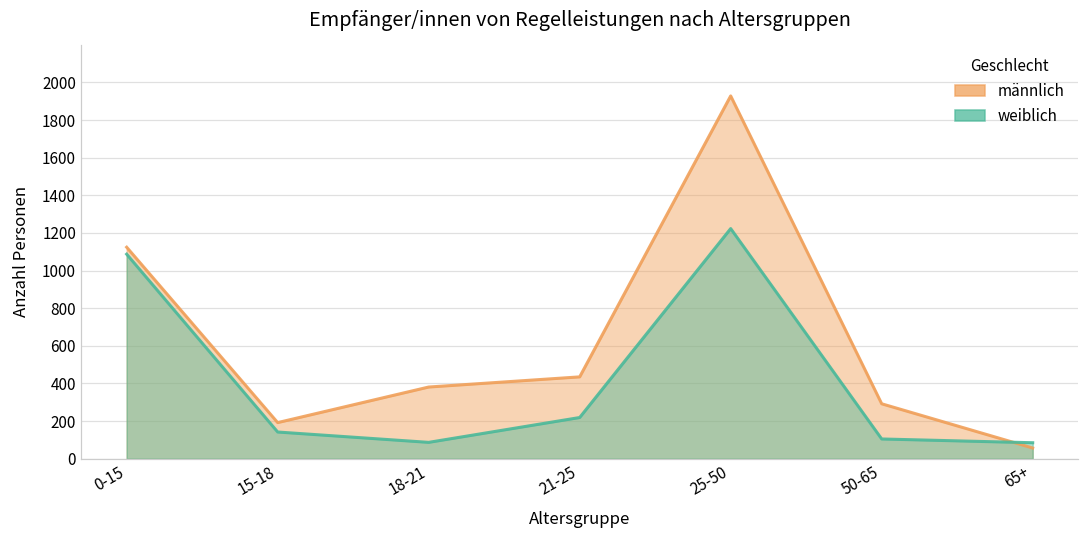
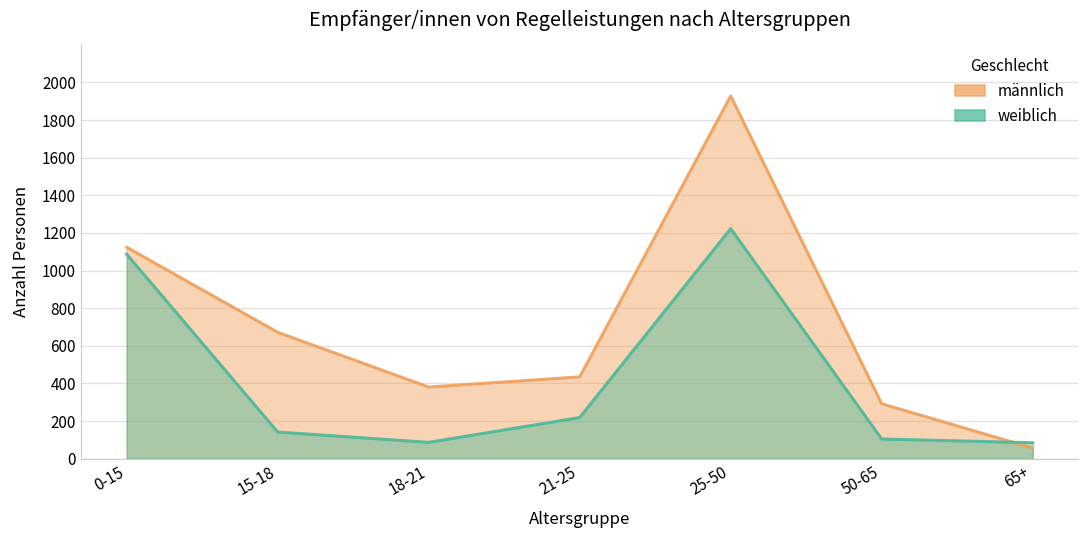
  {
    "männlich": {
      "0-15": 1120,
-     "15-18": 190,
+     "15-18": 670,
      "18-21": 380,
      "21-25": 440,
      "25-50": 1930,
      "50-65": 290,
      "65+": 60
    },
    "weiblich": {
      "0-15": 1090,
      "15-18": 140,
      "18-21": 90,
      "21-25": 220,
      "25-50": 1220,
      "50-65": 110,
      "65+": 90
    }
  }
